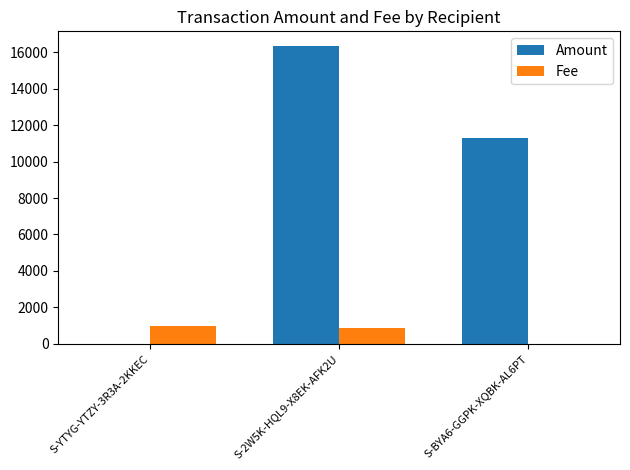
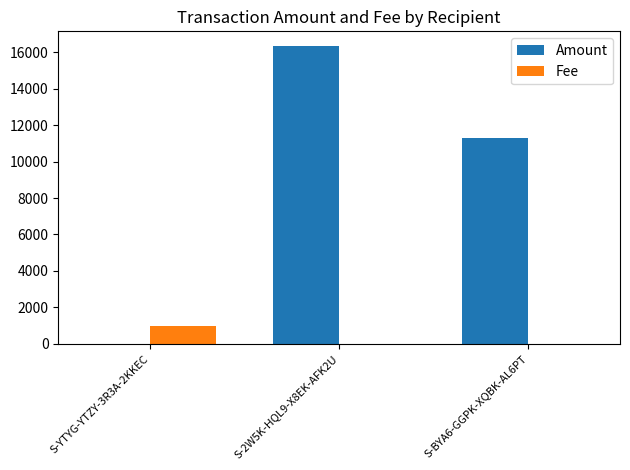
  {
    "Amount": {
      "S-2W5K-HQL9-X8EK-AFK2U": 16300,
      "S-BYA6-GGPK-XQBK-AL6PT": 11300
    },
    "Fee": {
      "S-YTYG-YTZY-3R3A-2KKEC": 1000,
-     "S-2W5K-HQL9-X8EK-AFK2U": 900
+     "S-2W5K-HQL9-X8EK-AFK2U": 0
    }
  }
